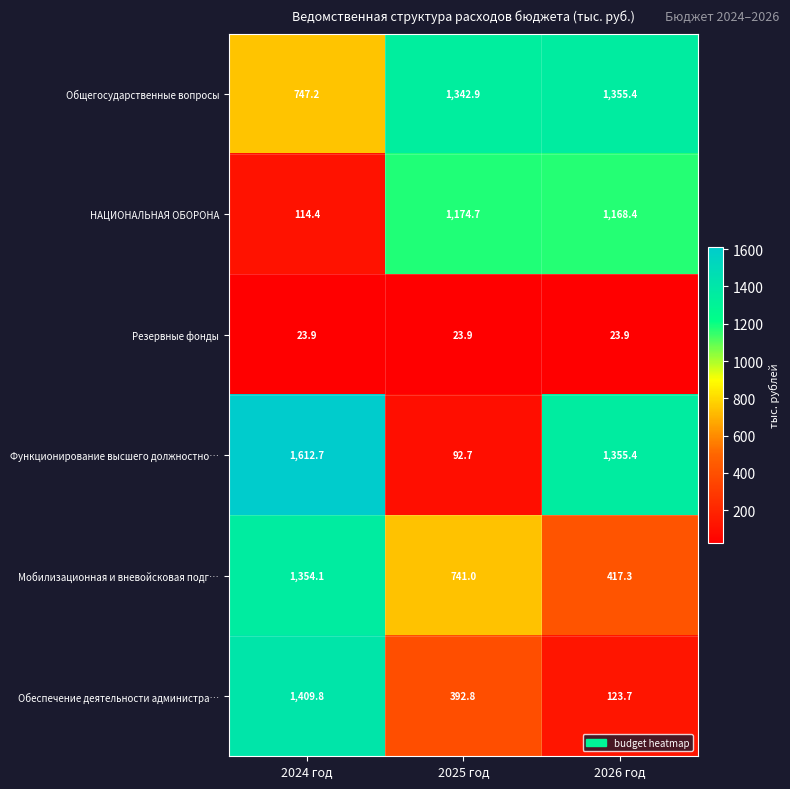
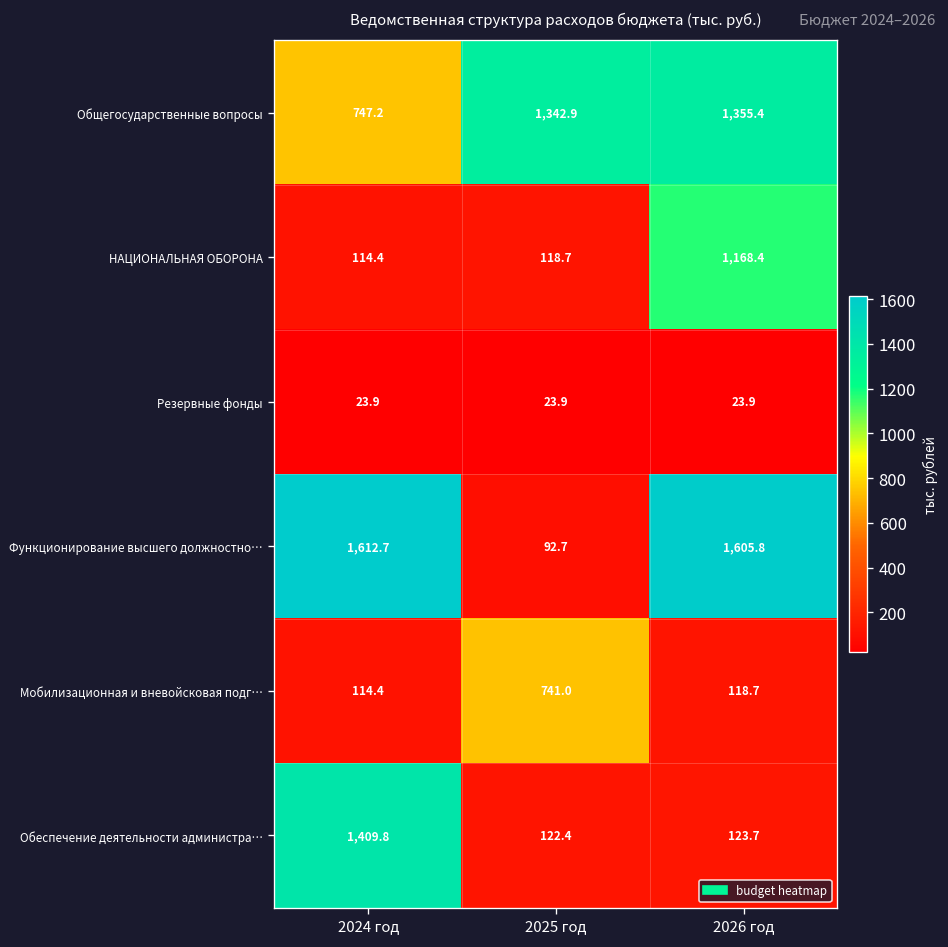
  {
    "Общегосударственные вопросы": {
      "2024 год": "747.2",
      "2025 год": "1,342.9",
      "2026 год": "1,355.4"
    },
    "НАЦИОНАЛЬНАЯ ОБОРОНА": {
      "2024 год": "114.4",
-     "2025 год": "1,174.7",
+     "2025 год": "118.7",
      "2026 год": "1,168.4"
    },
    "Резервные фонды": {
      "2024 год": "23.9",
      "2025 год": "23.9",
      "2026 год": "23.9"
    },
    "Функционирование высшего должностно…": {
      "2024 год": "1,612.7",
      "2025 год": "92.7",
-     "2026 год": "1,355.4"
+     "2026 год": "1,605.8"
    },
    "Мобилизационная и вневойсковая подг…": {
-     "2024 год": "1,354.1",
+     "2024 год": "114.4",
      "2025 год": "741.0",
-     "2026 год": "417.3"
+     "2026 год": "118.7"
    },
    "Обеспечение деятельности администра…": {
      "2024 год": "1,409.8",
-     "2025 год": "392.8",
+     "2025 год": "122.4",
      "2026 год": "123.7"
    }
  }
